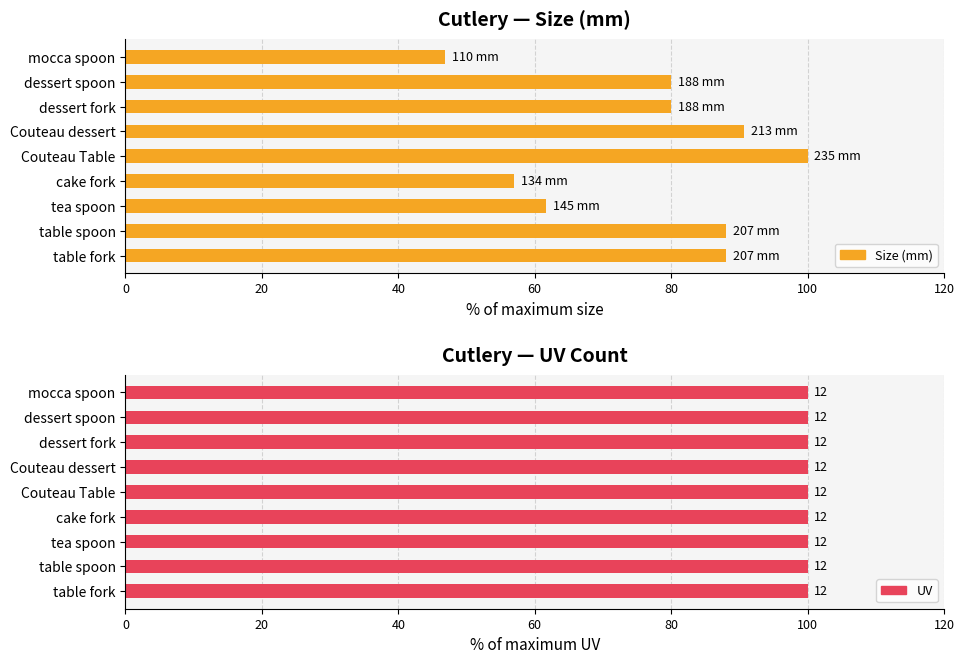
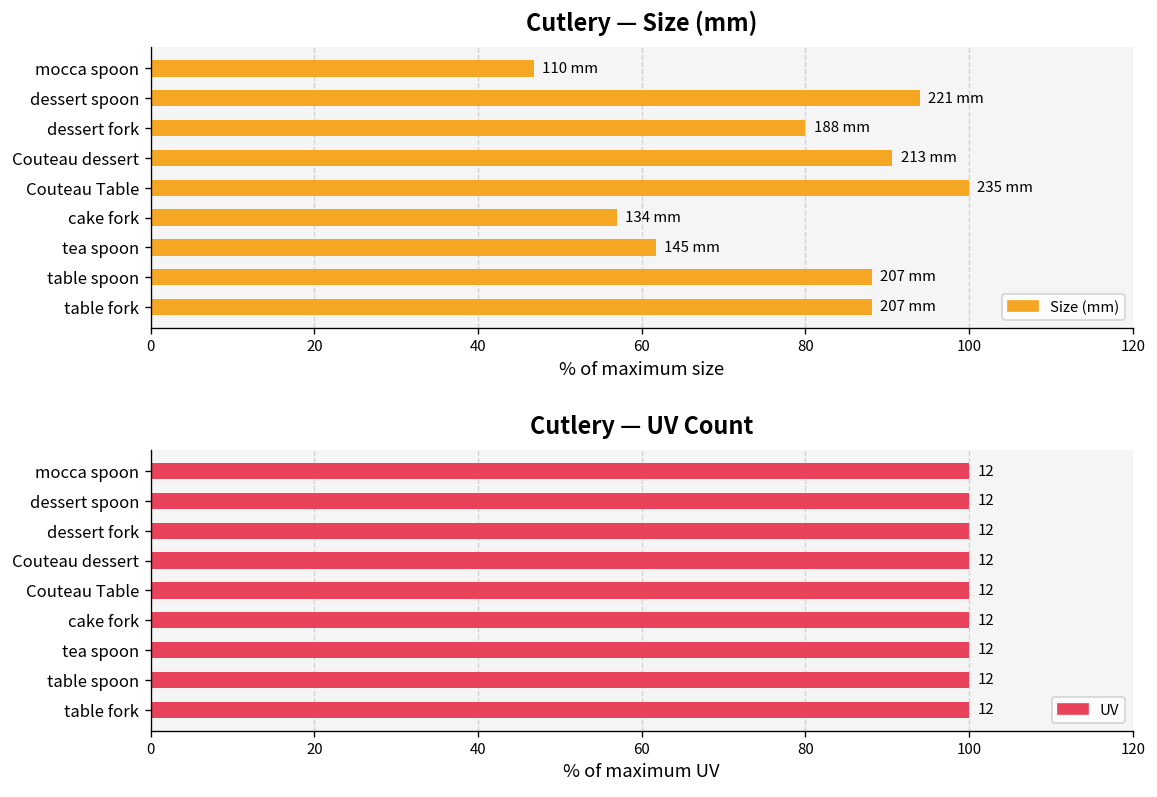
  {
    "Cutlery — Size (mm)": {
-     "dessert spoon": 188
+     "dessert spoon": 221
    }
  }
